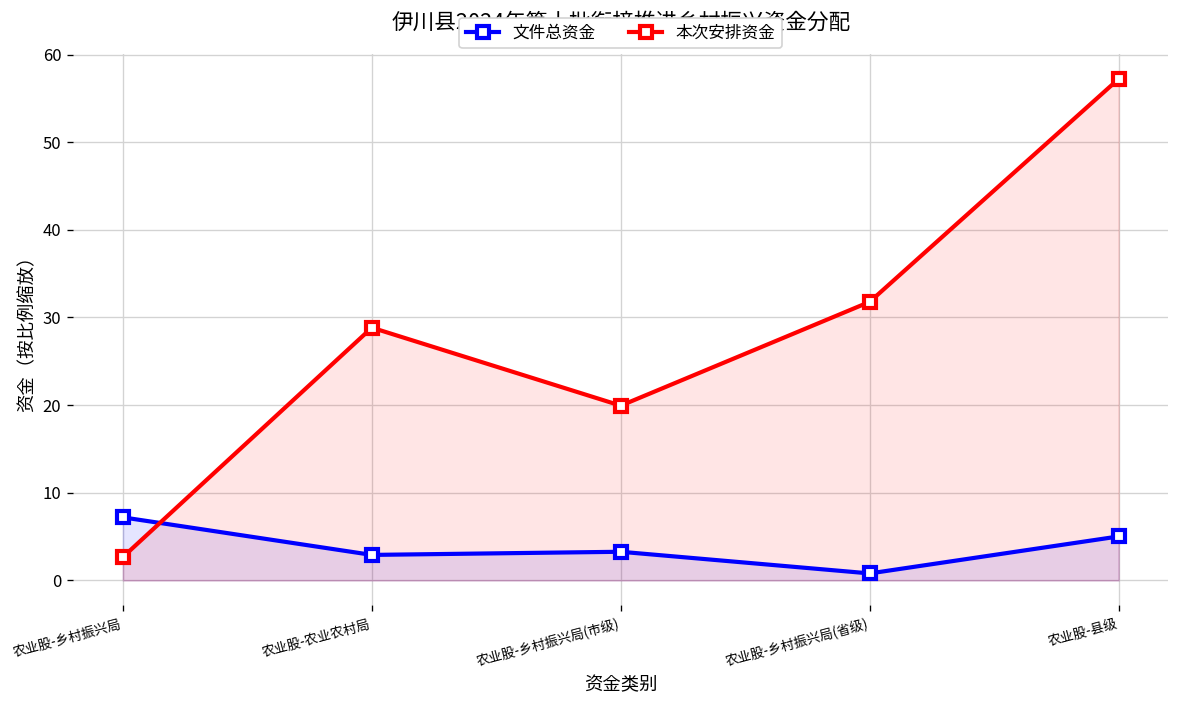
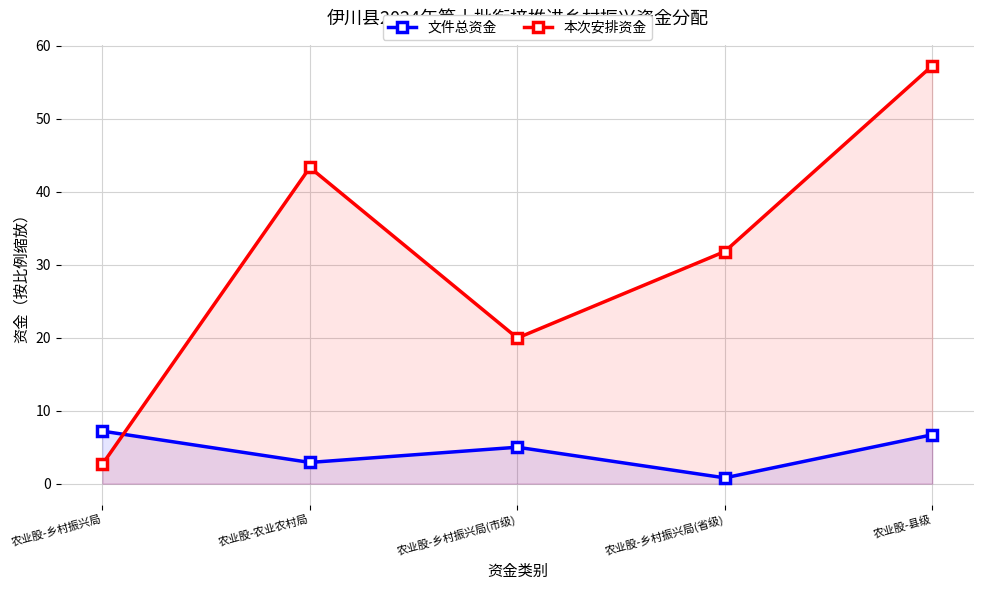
  {
    "文件总资金": {
      "农业股-乡村振兴局": 7,
      "农业股-农业农村局": 3,
-     "农业股-乡村振兴局(市级)": 3,
+     "农业股-乡村振兴局(市级)": 5,
      "农业股-乡村振兴局(省级)": 1,
-     "农业股-县级": 5
+     "农业股-县级": 7
    },
    "本次安排资金": {
      "农业股-乡村振兴局": 3,
-     "农业股-农业农村局": 29,
+     "农业股-农业农村局": 43,
      "农业股-乡村振兴局(市级)": 20,
      "农业股-乡村振兴局(省级)": 32,
      "农业股-县级": 57
    }
  }
